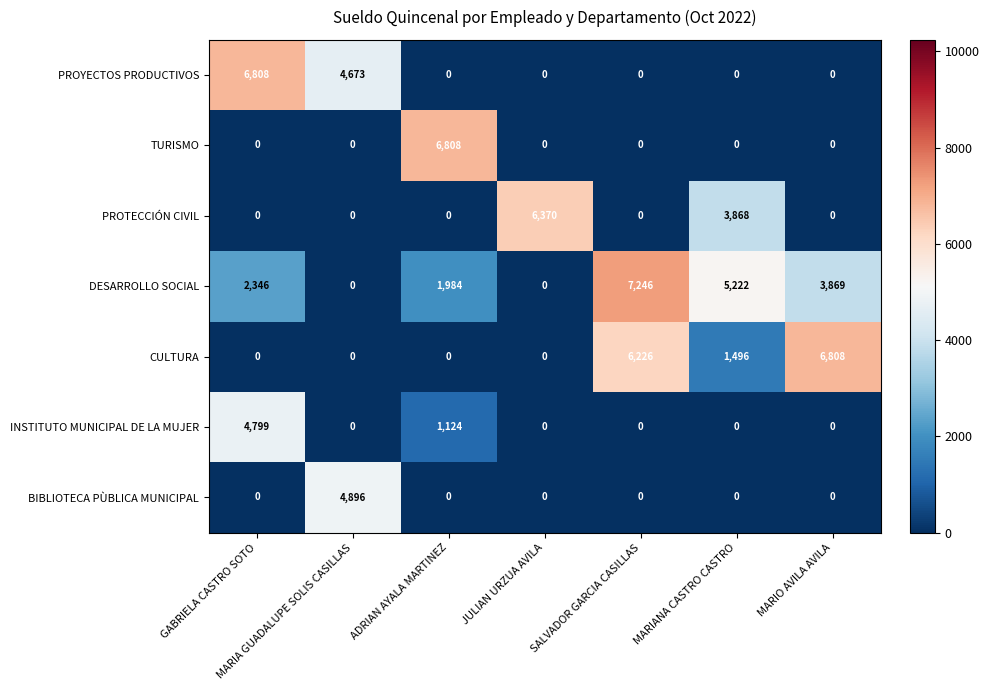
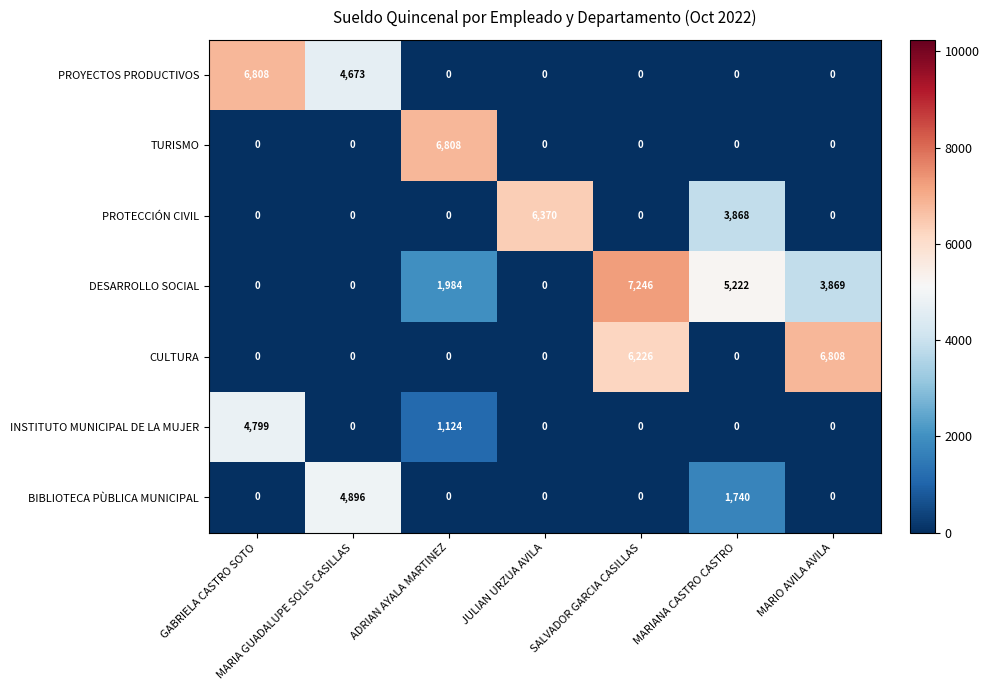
  {
    "PROYECTOS PRODUCTIVOS": {
      "GABRIELA CASTRO SOTO": "6,808",
      "MARIA GUADALUPE SOLIS CASILLAS": "4,673",
      "ADRIAN AYALA MARTINEZ": "0",
      "JULIAN URZUA AVILA": "0",
      "SALVADOR GARCIA CASILLAS": "0",
      "MARIANA CASTRO CASTRO": "0",
      "MARIO AVILA AVILA": "0"
    },
    "TURISMO": {
      "GABRIELA CASTRO SOTO": "0",
      "MARIA GUADALUPE SOLIS CASILLAS": "0",
      "ADRIAN AYALA MARTINEZ": "6,808",
      "JULIAN URZUA AVILA": "0",
      "SALVADOR GARCIA CASILLAS": "0",
      "MARIANA CASTRO CASTRO": "0",
      "MARIO AVILA AVILA": "0"
    },
    "PROTECCIÓN CIVIL": {
      "GABRIELA CASTRO SOTO": "0",
      "MARIA GUADALUPE SOLIS CASILLAS": "0",
      "ADRIAN AYALA MARTINEZ": "0",
      "JULIAN URZUA AVILA": "6,370",
      "SALVADOR GARCIA CASILLAS": "0",
      "MARIANA CASTRO CASTRO": "3,868",
      "MARIO AVILA AVILA": "0"
    },
    "DESARROLLO SOCIAL": {
-     "GABRIELA CASTRO SOTO": "2,346",
+     "GABRIELA CASTRO SOTO": "0",
      "MARIA GUADALUPE SOLIS CASILLAS": "0",
      "ADRIAN AYALA MARTINEZ": "1,984",
      "JULIAN URZUA AVILA": "0",
      "SALVADOR GARCIA CASILLAS": "7,246",
      "MARIANA CASTRO CASTRO": "5,222",
      "MARIO AVILA AVILA": "3,869"
    },
    "CULTURA": {
      "GABRIELA CASTRO SOTO": "0",
      "MARIA GUADALUPE SOLIS CASILLAS": "0",
      "ADRIAN AYALA MARTINEZ": "0",
      "JULIAN URZUA AVILA": "0",
      "SALVADOR GARCIA CASILLAS": "6,226",
-     "MARIANA CASTRO CASTRO": "1,496",
+     "MARIANA CASTRO CASTRO": "0",
      "MARIO AVILA AVILA": "6,808"
    },
    "INSTITUTO MUNICIPAL DE LA MUJER": {
      "GABRIELA CASTRO SOTO": "4,799",
      "MARIA GUADALUPE SOLIS CASILLAS": "0",
      "ADRIAN AYALA MARTINEZ": "1,124",
      "JULIAN URZUA AVILA": "0",
      "SALVADOR GARCIA CASILLAS": "0",
      "MARIANA CASTRO CASTRO": "0",
      "MARIO AVILA AVILA": "0"
    },
    "BIBLIOTECA PÙBLICA MUNICIPAL": {
      "GABRIELA CASTRO SOTO": "0",
      "MARIA GUADALUPE SOLIS CASILLAS": "4,896",
      "ADRIAN AYALA MARTINEZ": "0",
      "JULIAN URZUA AVILA": "0",
      "SALVADOR GARCIA CASILLAS": "0",
-     "MARIANA CASTRO CASTRO": "0",
+     "MARIANA CASTRO CASTRO": "1,740",
      "MARIO AVILA AVILA": "0"
    }
  }
